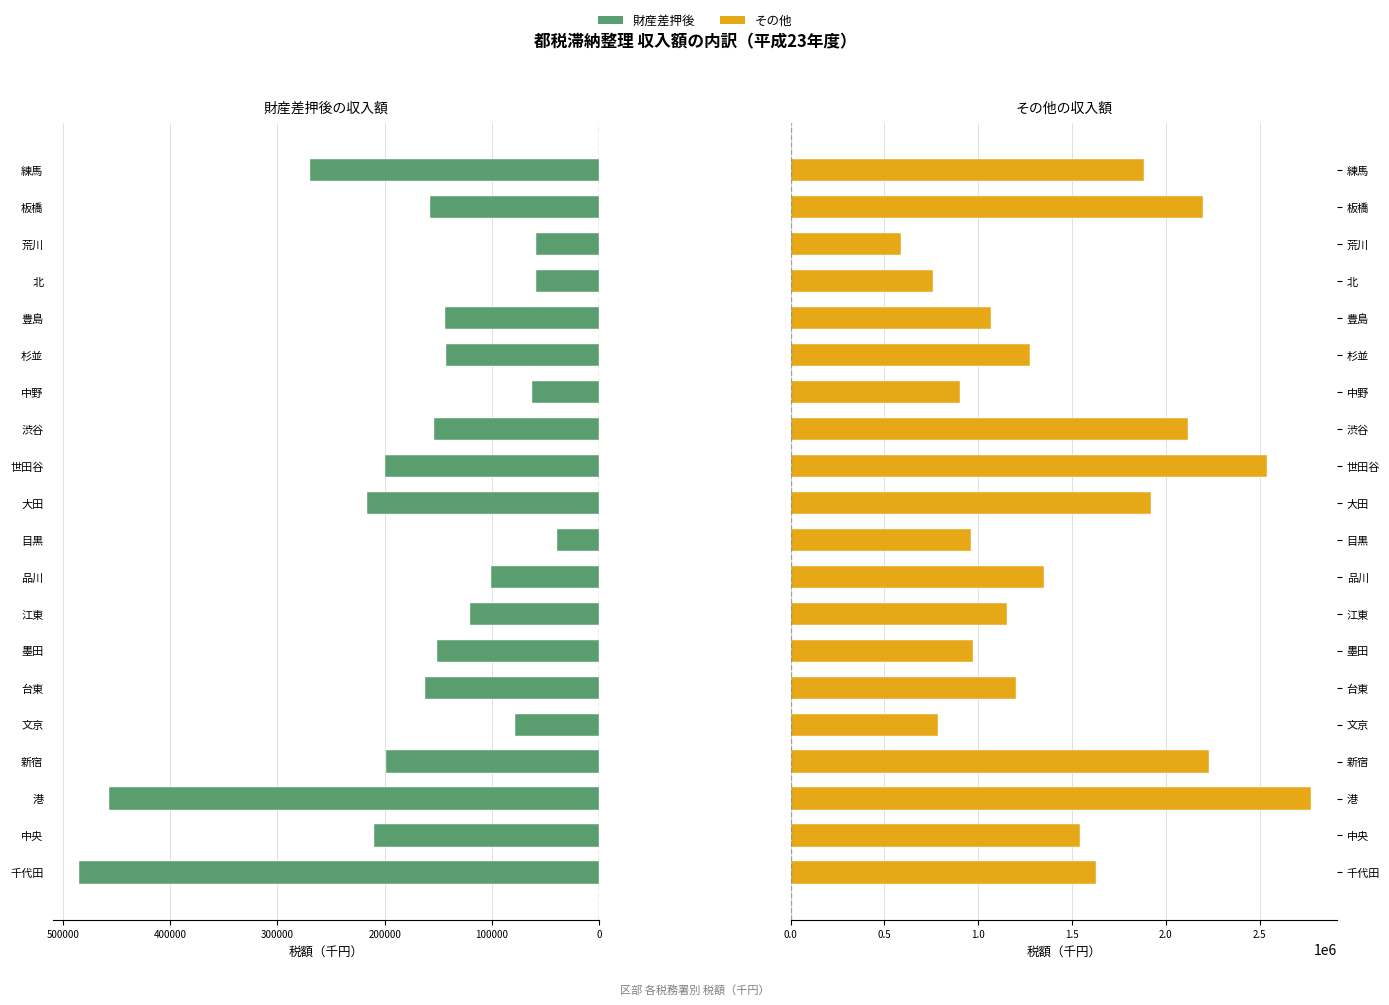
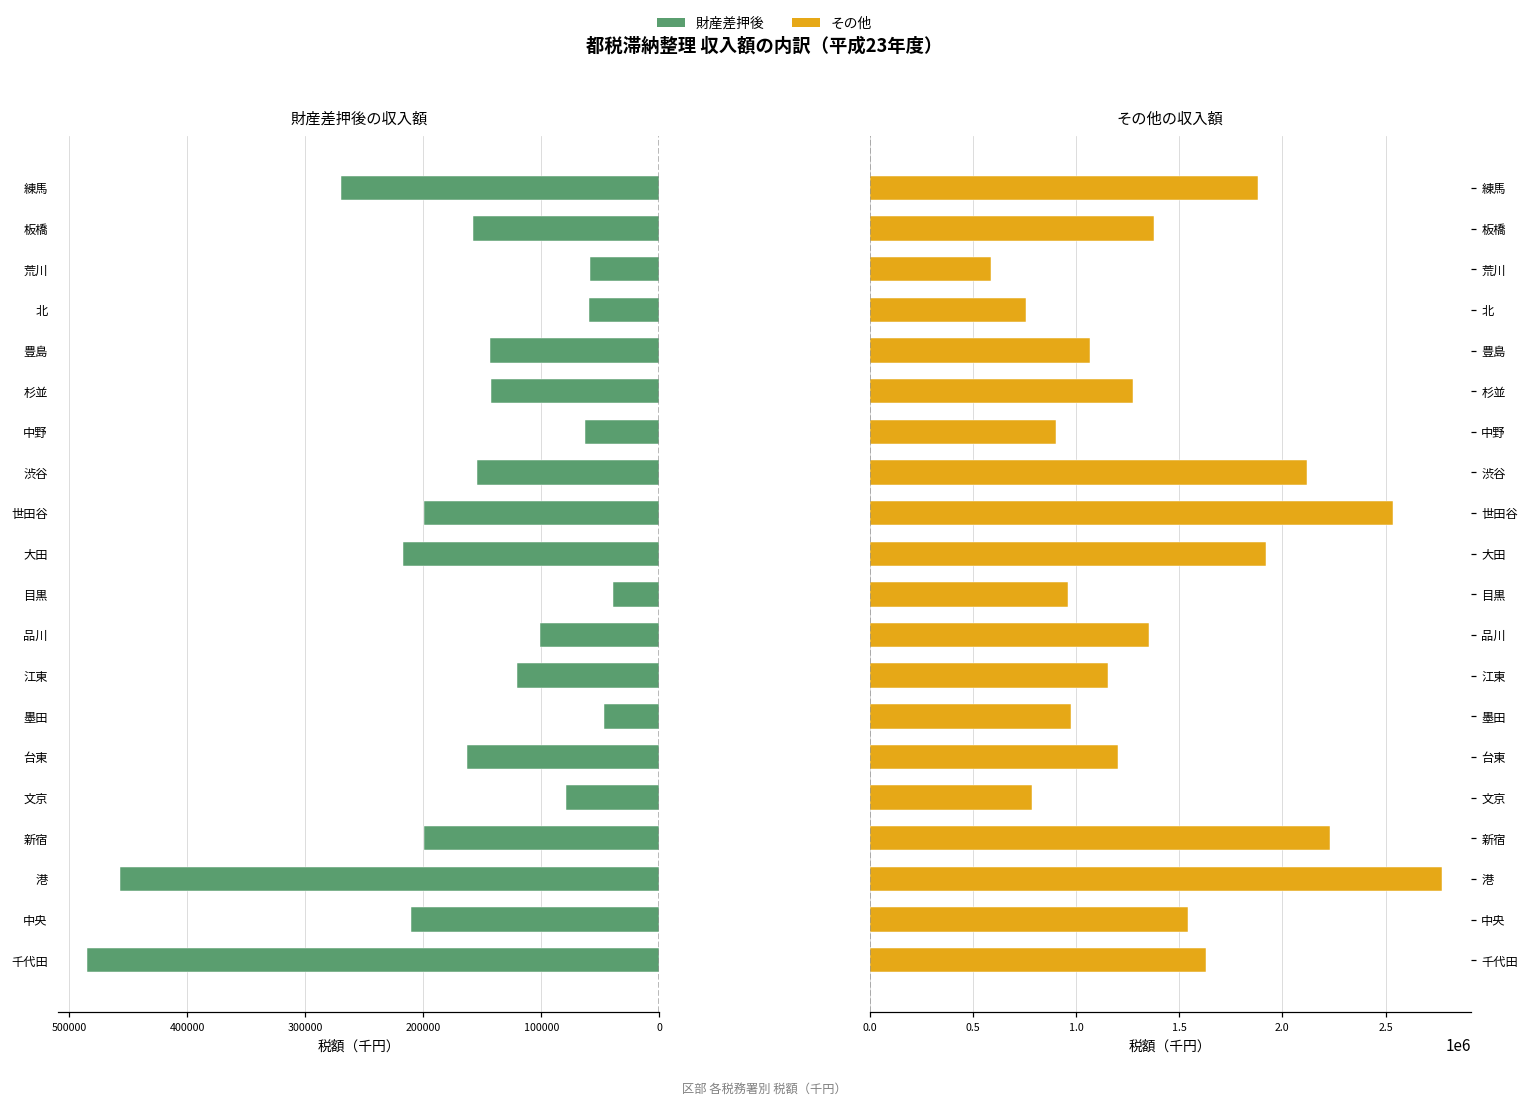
  {
    "財産差押後の収入額": {
      "練馬": 270000,
      "板橋": 158000,
      "荒川": 59000,
      "北": 59000,
      "豊島": 144000,
      "杉並": 143000,
      "中野": 63000,
      "渋谷": 154000,
      "世田谷": 200000,
      "大田": 217000,
      "目黒": 39000,
      "品川": 101000,
      "江東": 121000,
-     "墨田": 151000,
+     "墨田": 47000,
      "台東": 163000,
      "文京": 79000,
      "新宿": 199000,
      "港": 457000,
      "中央": 210000,
      "千代田": 485000
    },
    "その他の収入額": {
      "練馬": 1880000,
-     "板橋": 2200000,
+     "板橋": 1380000,
      "荒川": 590000,
      "北": 760000,
      "豊島": 1070000,
      "杉並": 1280000,
      "中野": 900000,
      "渋谷": 2120000,
      "世田谷": 2540000,
      "大田": 1920000,
      "目黒": 960000,
      "品川": 1350000,
      "江東": 1160000,
      "墨田": 970000,
      "台東": 1200000,
      "文京": 790000,
      "新宿": 2230000,
      "港": 2770000,
      "中央": 1540000,
      "千代田": 1630000
    }
  }
